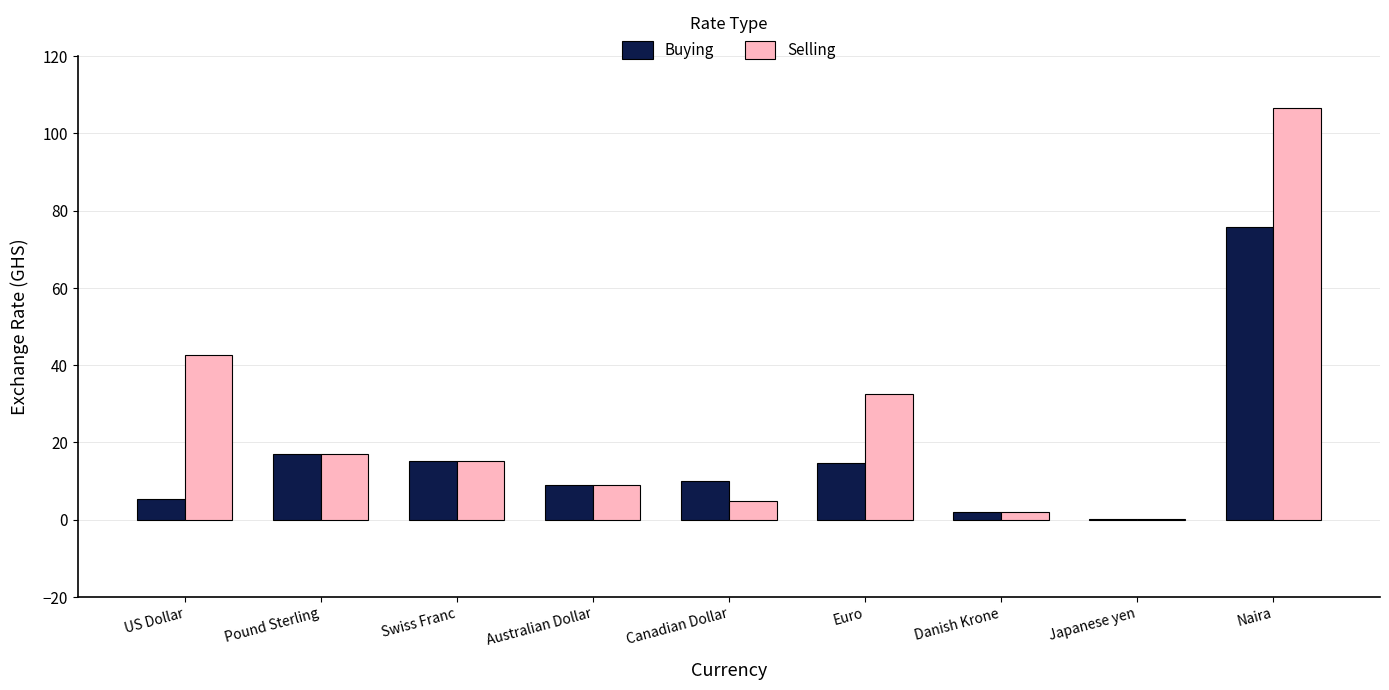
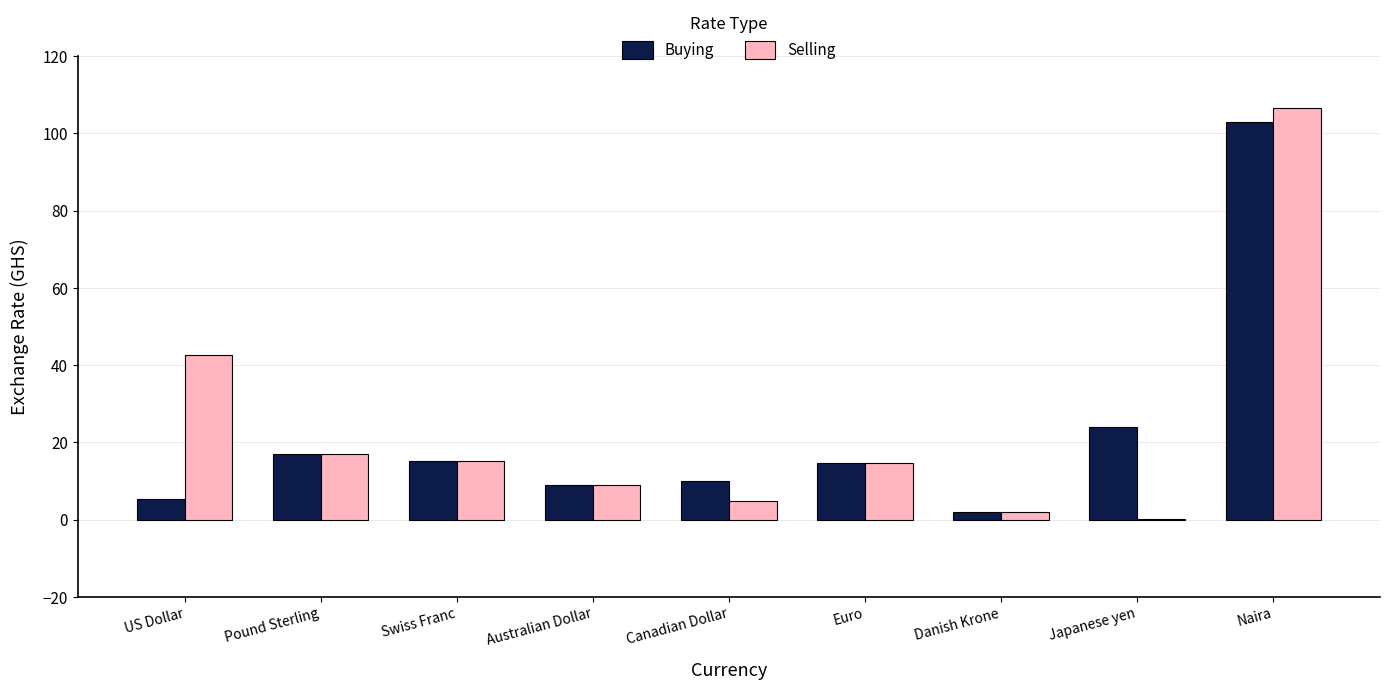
  {
    "Buying": {
      "US Dollar": 5,
      "Pound Sterling": 17,
      "Swiss Franc": 15,
      "Australian Dollar": 9,
      "Canadian Dollar": 10,
      "Euro": 15,
      "Danish Krone": 2,
-     "Japanese yen": 0,
-     "Naira": 76
+     "Japanese yen": 24,
+     "Naira": 103
    },
    "Selling": {
      "US Dollar": 43,
      "Pound Sterling": 17,
      "Swiss Franc": 15,
      "Australian Dollar": 9,
      "Canadian Dollar": 5,
-     "Euro": 33,
+     "Euro": 15,
      "Danish Krone": 2,
      "Naira": 107
    }
  }
